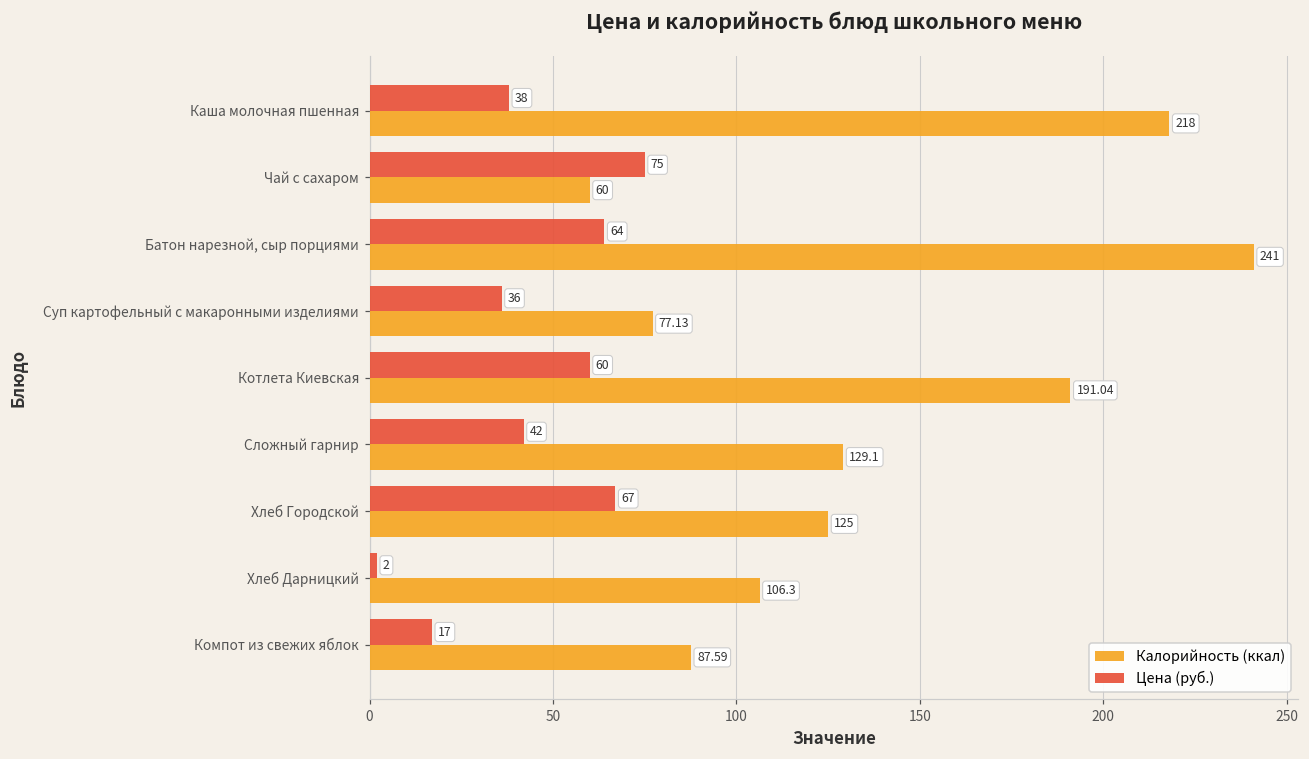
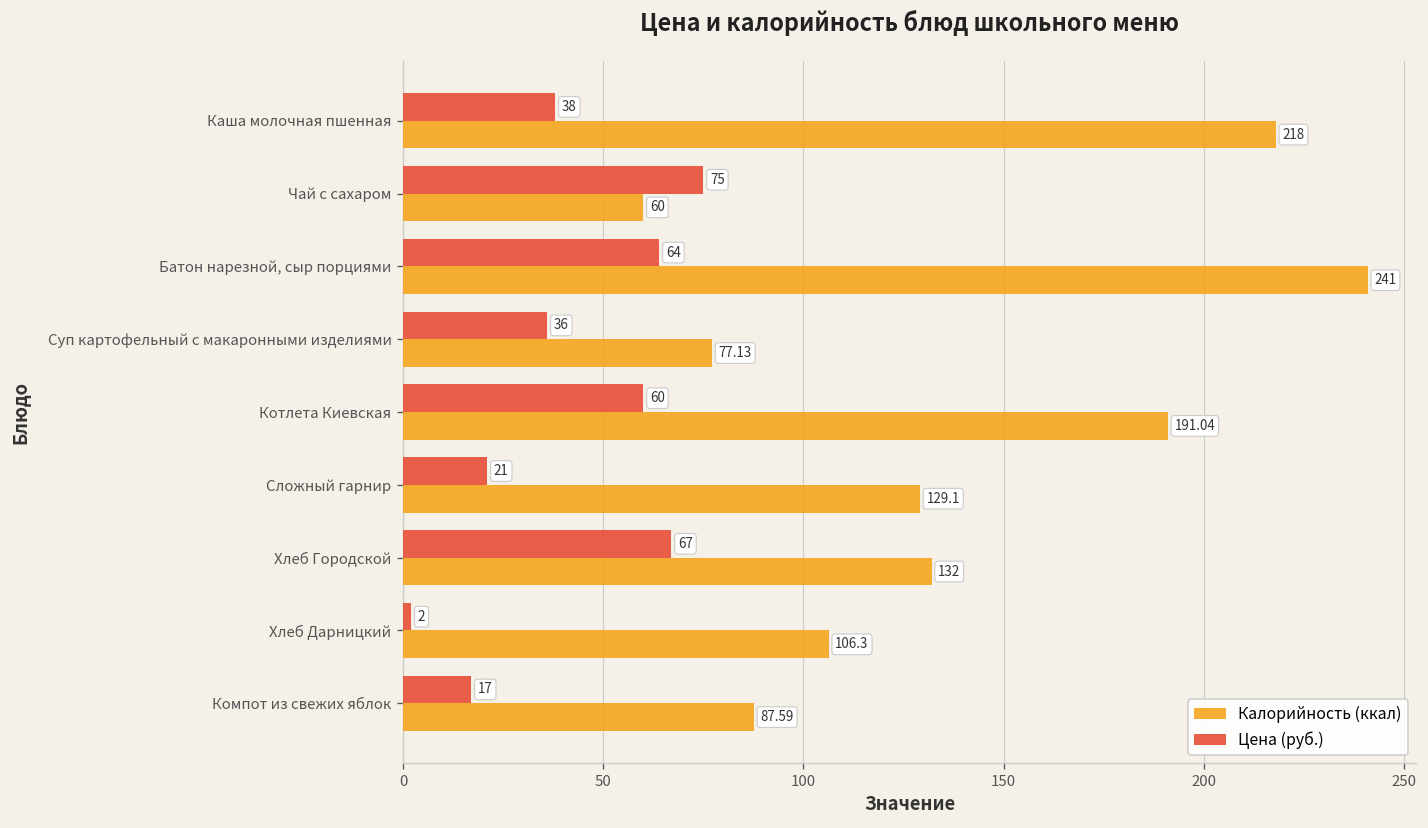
  {
    "Калорийность (ккал)": {
-     "Хлеб Городской": 125
+     "Хлеб Городской": 132
    },
    "Цена (руб.)": {
-     "Сложный гарнир": 42
+     "Сложный гарнир": 21
    }
  }
